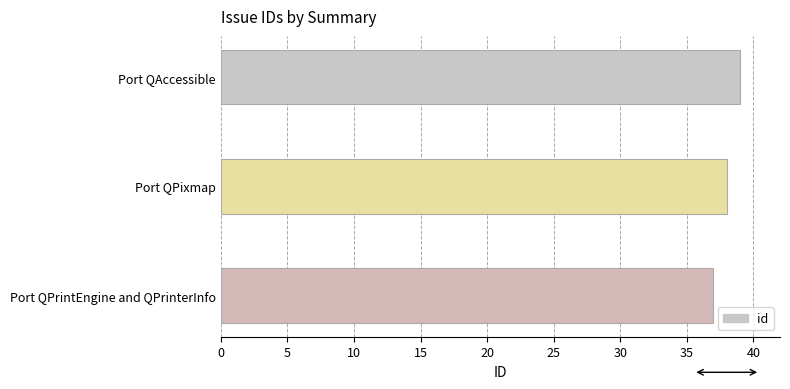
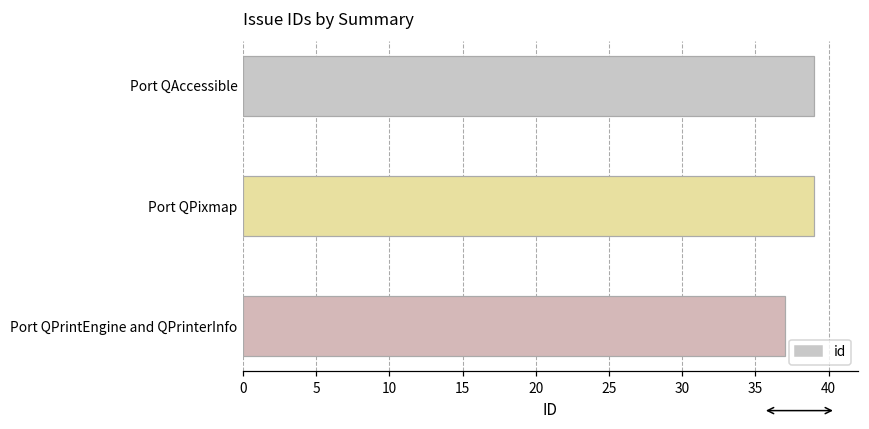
  {
    "Port QAccessible": 39,
-   "Port QPixmap": 38,
+   "Port QPixmap": 39,
    "Port QPrintEngine and QPrinterInfo": 37
  }
